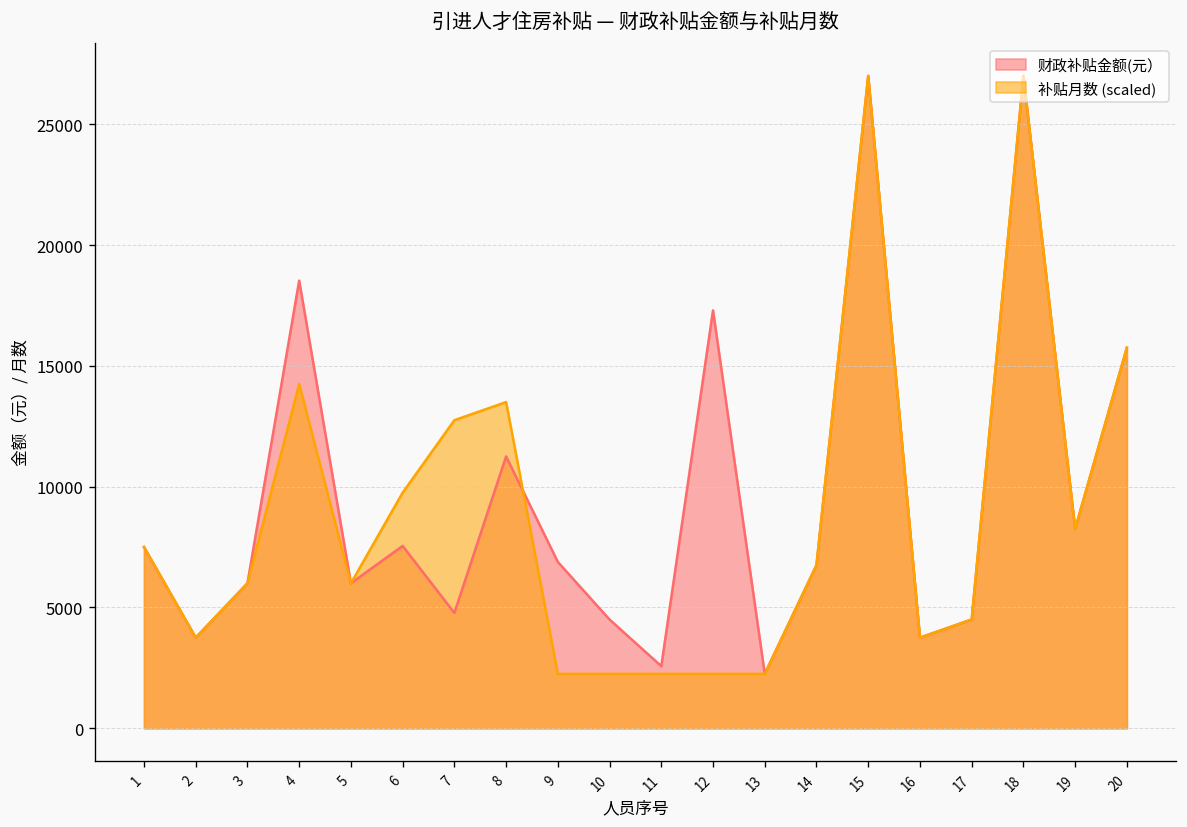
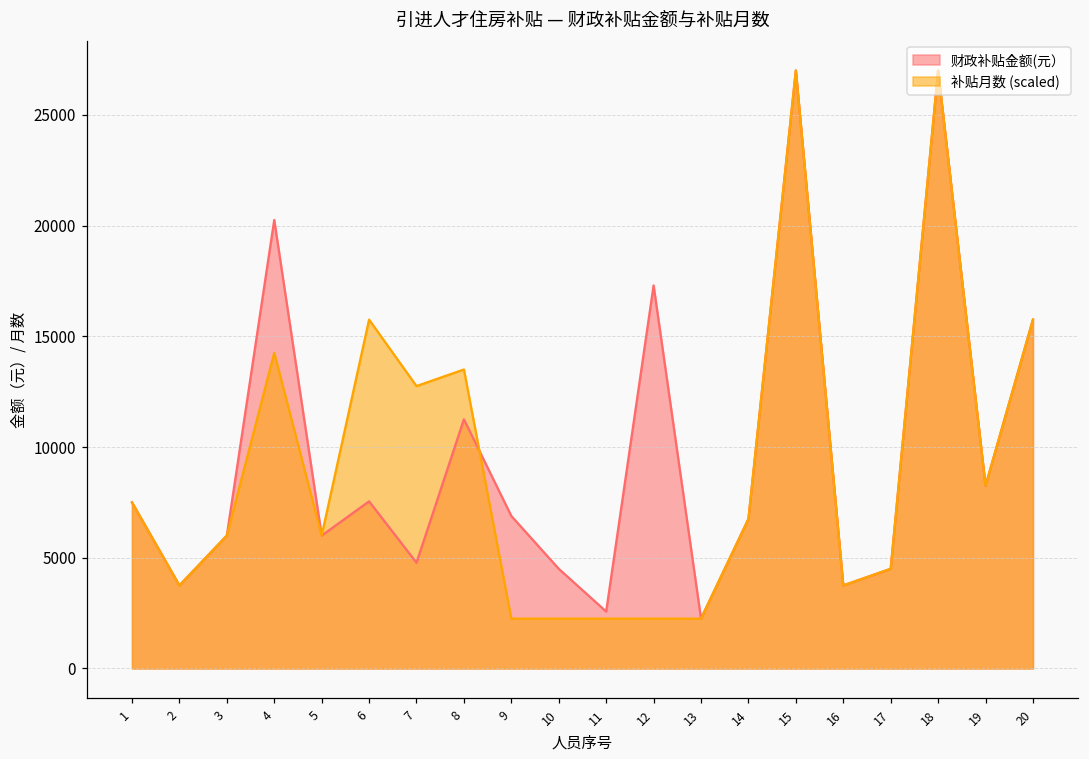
  {
    "财政补贴金额(元）": {
-     "4": 18500,
+     "4": 20300,
      "6": 7500,
      "7": 4800,
      "8": 11300,
      "9": 6900,
      "10": 4500,
      "11": 2600,
      "12": 17300
    },
    "补贴月数 (scaled)": {
      "4": 14300,
-     "6": 9800,
+     "6": 15800,
      "7": 12800,
      "8": 13500,
      "9": 2300,
      "10": 2300,
      "11": 2300,
      "12": 2300
    }
  }
